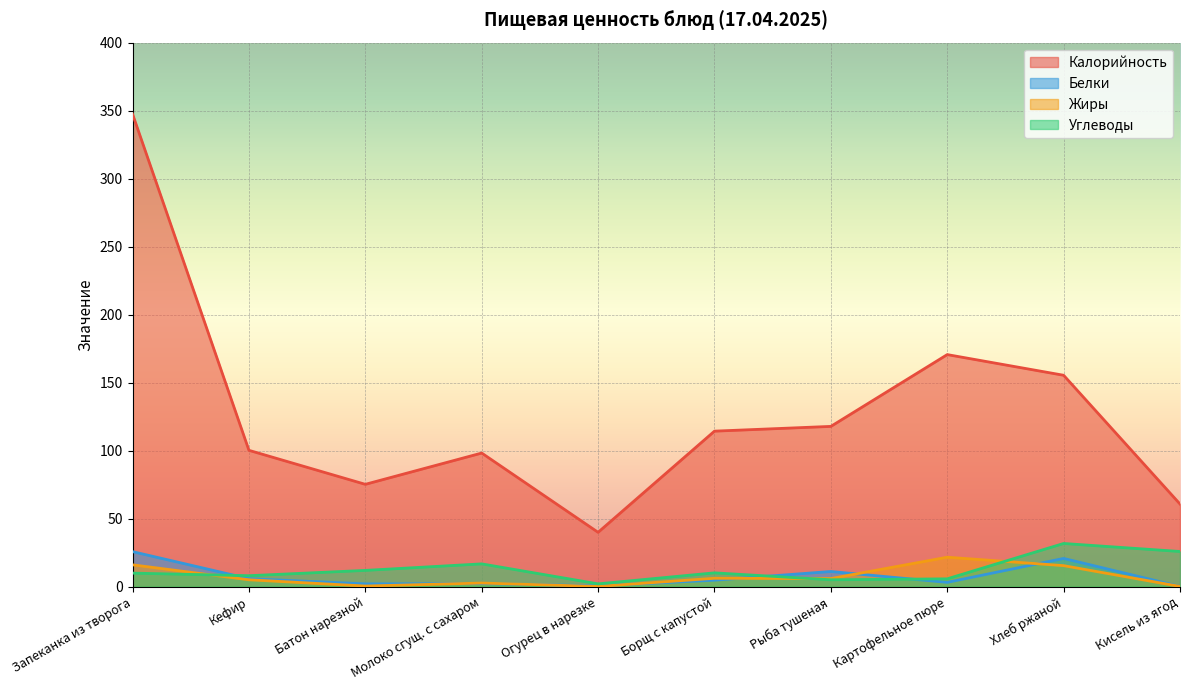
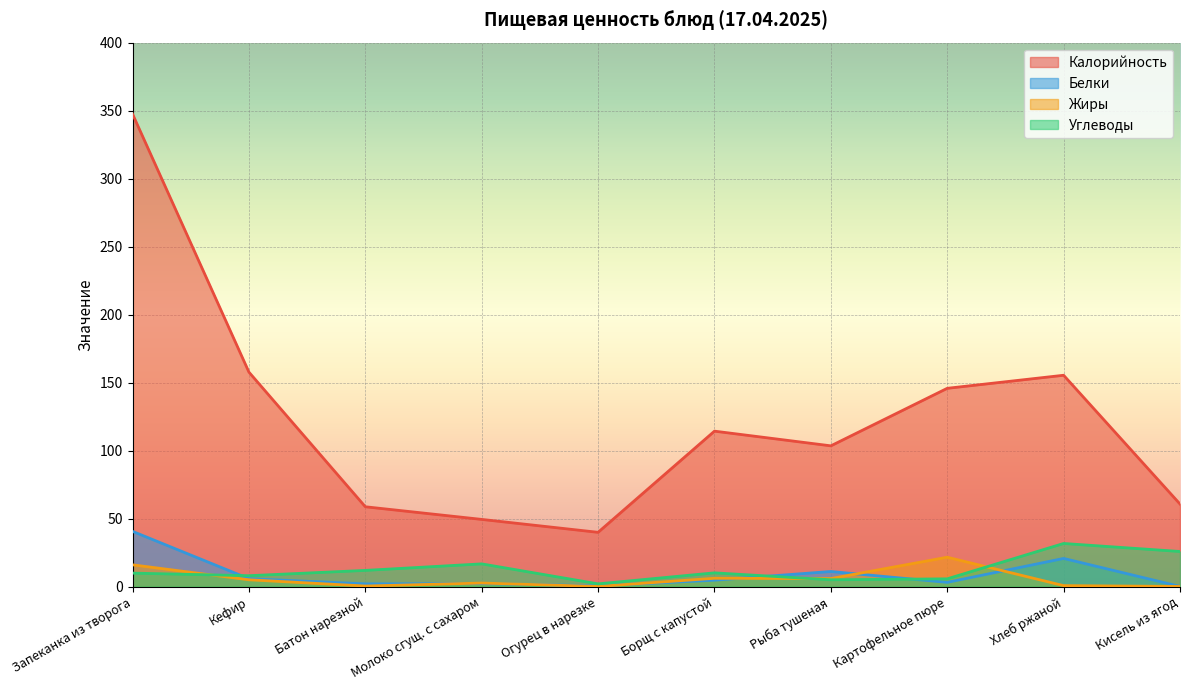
  {
    "Калорийность": {
      "Запеканка из творога": 348,
-     "Кефир": 100,
-     "Батон нарезной": 75,
-     "Молоко сгущ. с сахаром": 98,
+     "Кефир": 158,
+     "Батон нарезной": 59,
+     "Молоко сгущ. с сахаром": 49,
      "Огурец в нарезке": 40,
      "Борщ с капустой": 114,
-     "Рыба тушеная": 118,
-     "Картофельное пюре": 171,
+     "Рыба тушеная": 104,
+     "Картофельное пюре": 146,
      "Хлеб ржаной": 155,
      "Кисель из ягод": 61
    },
    "Белки": {
-     "Запеканка из творога": 26,
+     "Запеканка из творога": 41,
      "Рыба тушеная": 11,
      "Картофельное пюре": 3,
      "Хлеб ржаной": 21
    },
    "Жиры": {
      "Запеканка из творога": 16,
      "Картофельное пюре": 22,
-     "Хлеб ржаной": 15
+     "Хлеб ржаной": 1
    },
    "Углеводы": {
      "Запеканка из творога": 10,
      "Кефир": 8,
      "Батон нарезной": 12,
      "Молоко сгущ. с сахаром": 17,
      "Борщ с капустой": 10,
      "Картофельное пюре": 6,
      "Хлеб ржаной": 32,
      "Кисель из ягод": 26
    }
  }
